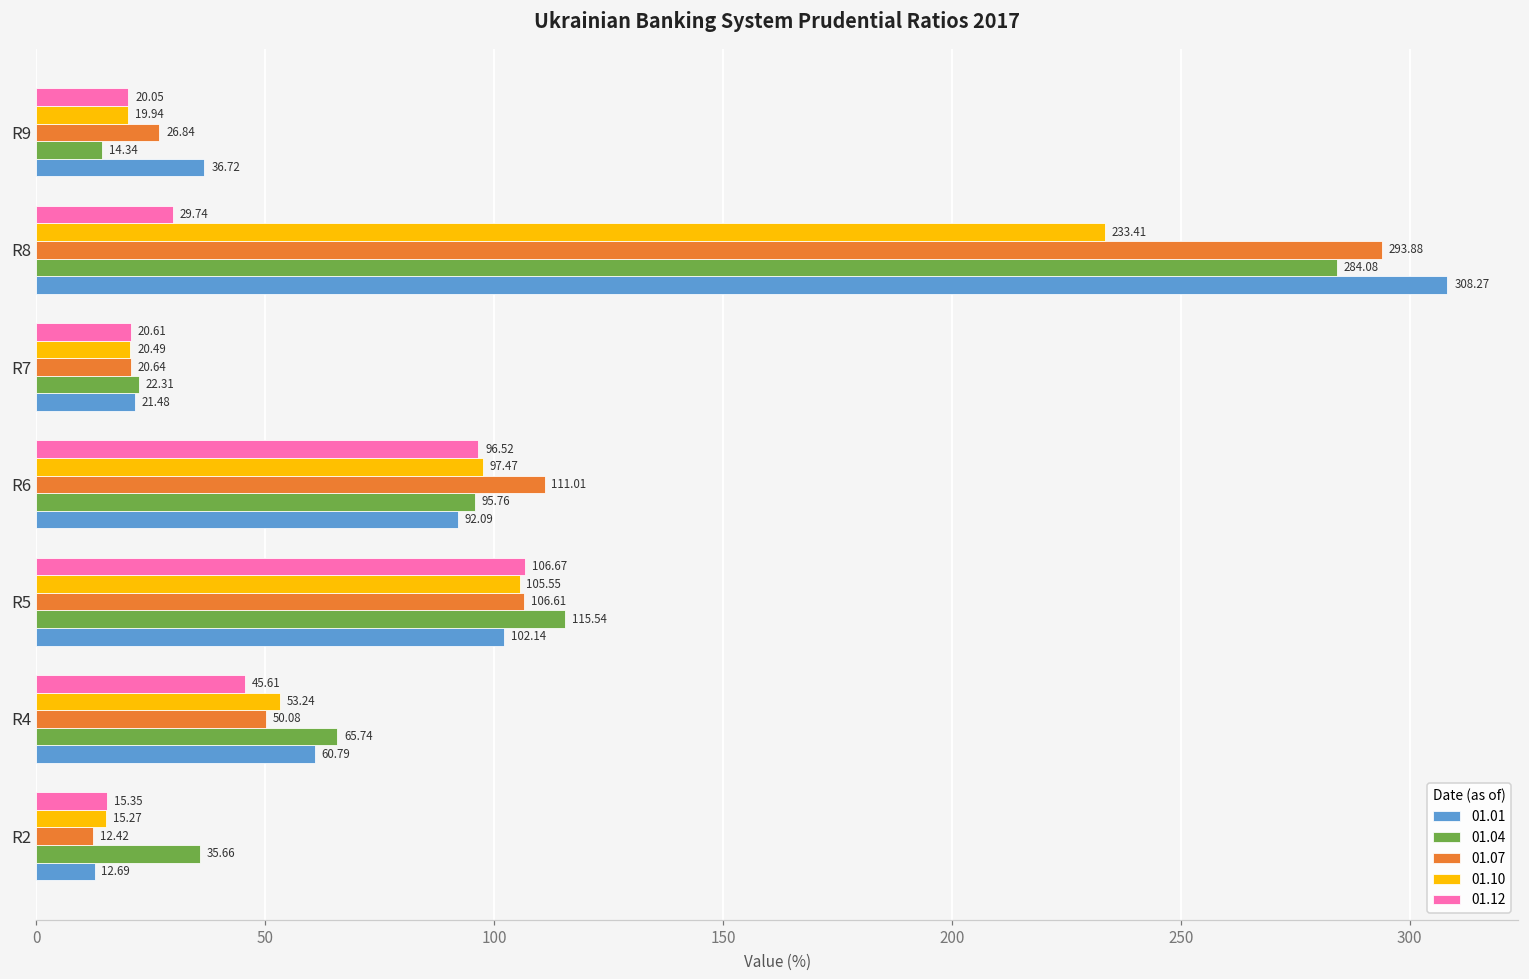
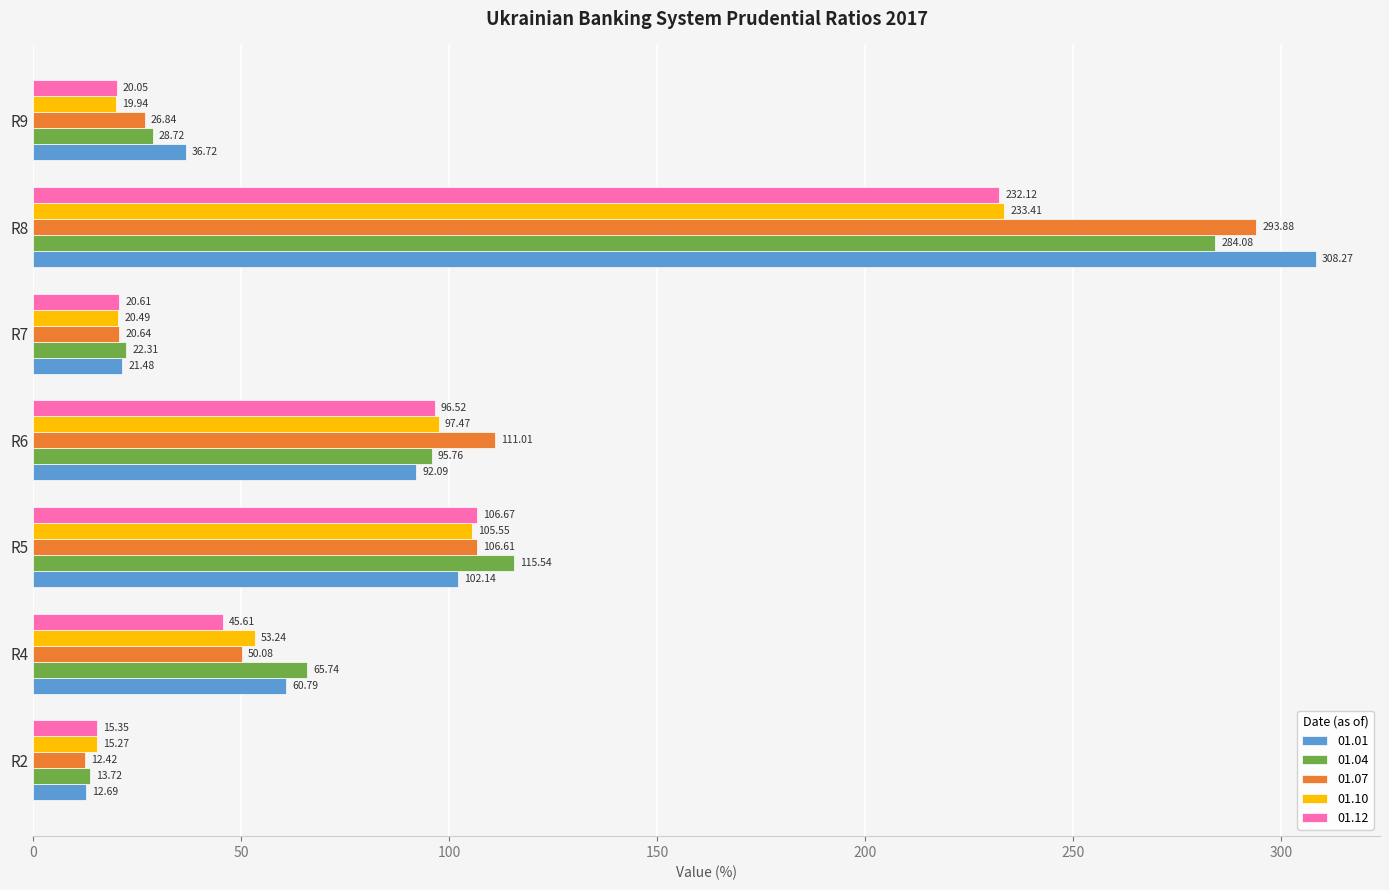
  {
    "01.01": {
      "R9": 36.72,
      "R8": 308.27,
      "R7": 21.48,
      "R6": 92.09,
      "R5": 102.14,
      "R4": 60.79,
      "R2": 12.69
    },
    "01.04": {
-     "R9": 14.34,
+     "R9": 28.72,
      "R8": 284.08,
      "R7": 22.31,
      "R6": 95.76,
      "R5": 115.54,
      "R4": 65.74,
-     "R2": 35.66
+     "R2": 13.72
    },
    "01.07": {
      "R9": 26.84,
      "R8": 293.88,
      "R7": 20.64,
      "R6": 111.01,
      "R5": 106.61,
      "R4": 50.08,
      "R2": 12.42
    },
    "01.10": {
      "R9": 19.94,
      "R8": 233.41,
      "R7": 20.49,
      "R6": 97.47,
      "R5": 105.55,
      "R4": 53.24,
      "R2": 15.27
    },
    "01.12": {
      "R9": 20.05,
-     "R8": 29.74,
+     "R8": 232.12,
      "R7": 20.61,
      "R6": 96.52,
      "R5": 106.67,
      "R4": 45.61,
      "R2": 15.35
    }
  }
